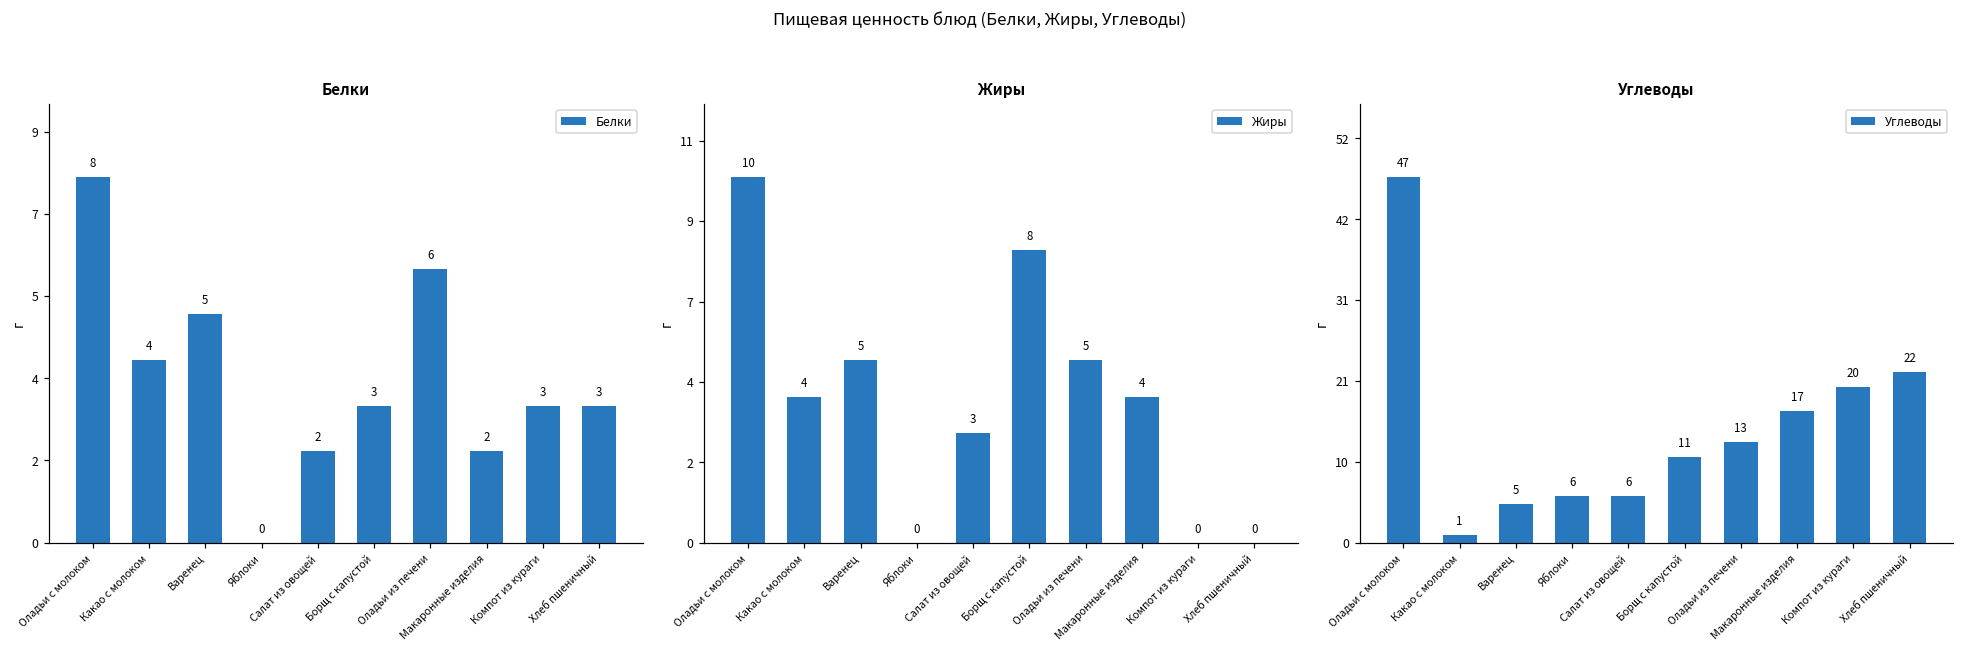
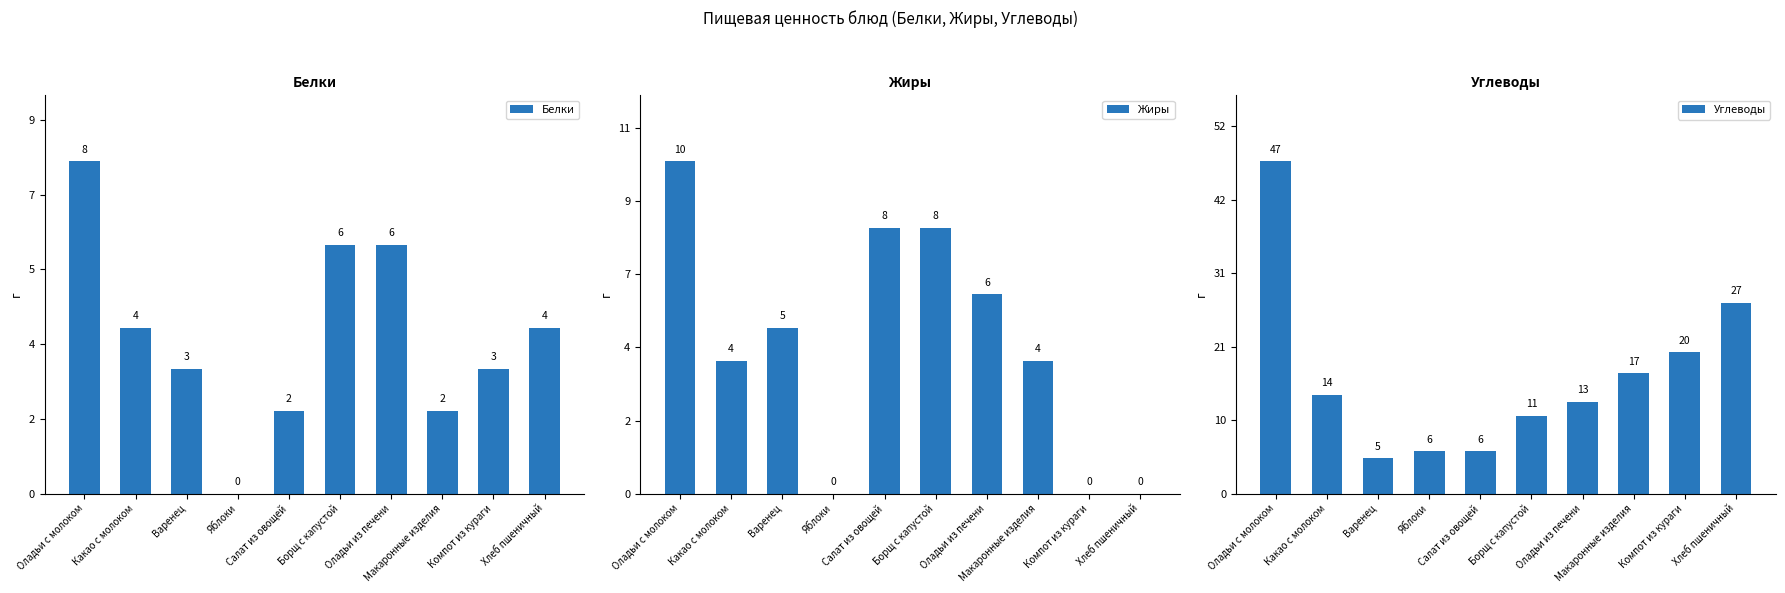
  {
    "Белки": {
      "Оладьи с молоком": 8,
      "Какао с молоком": 4,
-     "Варенец": 5,
+     "Варенец": 3,
      "Яблоки": 0,
      "Салат из овощей": 2,
-     "Борщ с капустой": 3,
+     "Борщ с капустой": 6,
      "Оладьи из печени": 6,
      "Макаронные изделия": 2,
      "Компот из кураги": 3,
-     "Хлеб пшеничный": 3
+     "Хлеб пшеничный": 4
    },
    "Жиры": {
      "Оладьи с молоком": 10,
      "Какао с молоком": 4,
      "Варенец": 5,
      "Яблоки": 0,
-     "Салат из овощей": 3,
+     "Салат из овощей": 8,
      "Борщ с капустой": 8,
-     "Оладьи из печени": 5,
+     "Оладьи из печени": 6,
      "Макаронные изделия": 4,
      "Компот из кураги": 0,
      "Хлеб пшеничный": 0
    },
    "Углеводы": {
      "Оладьи с молоком": 47,
-     "Какао с молоком": 1,
+     "Какао с молоком": 14,
      "Варенец": 5,
      "Яблоки": 6,
      "Салат из овощей": 6,
      "Борщ с капустой": 11,
      "Оладьи из печени": 13,
      "Макаронные изделия": 17,
      "Компот из кураги": 20,
-     "Хлеб пшеничный": 22
+     "Хлеб пшеничный": 27
    }
  }
